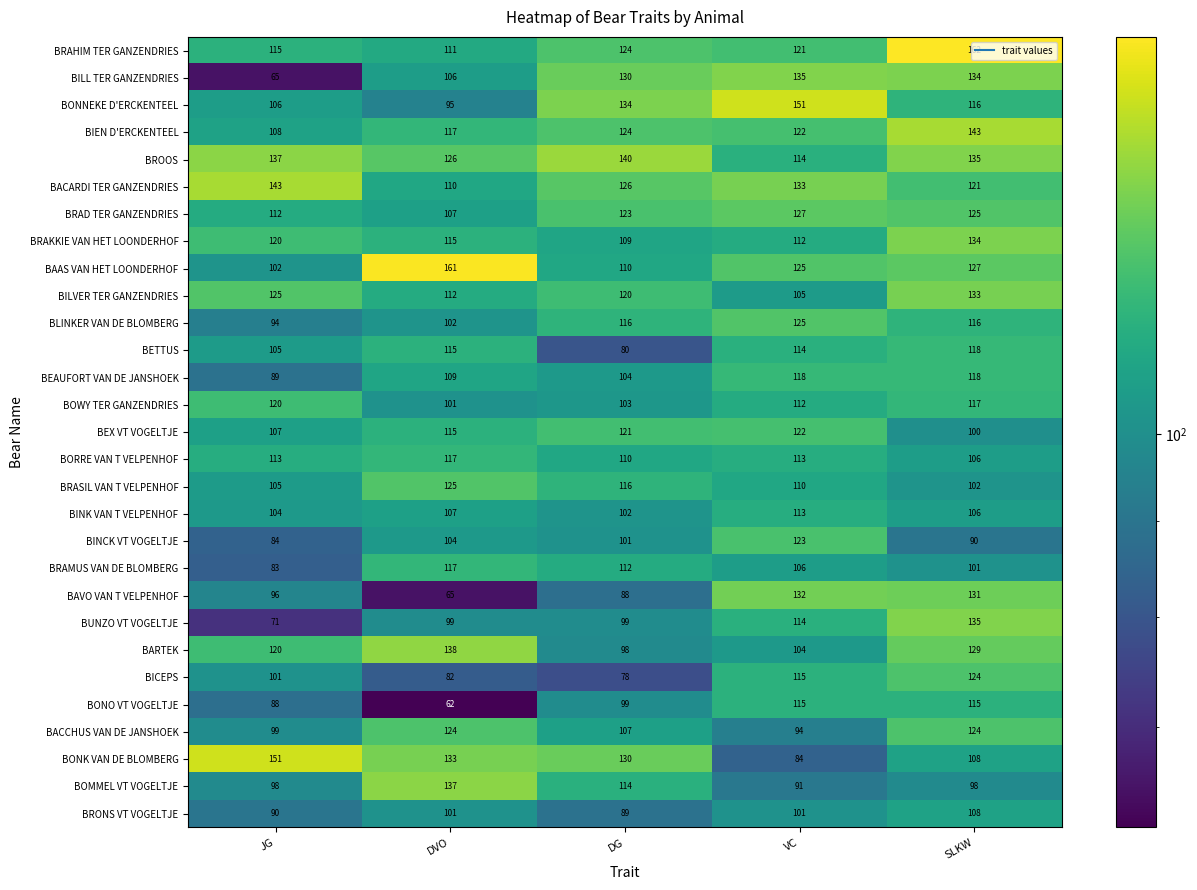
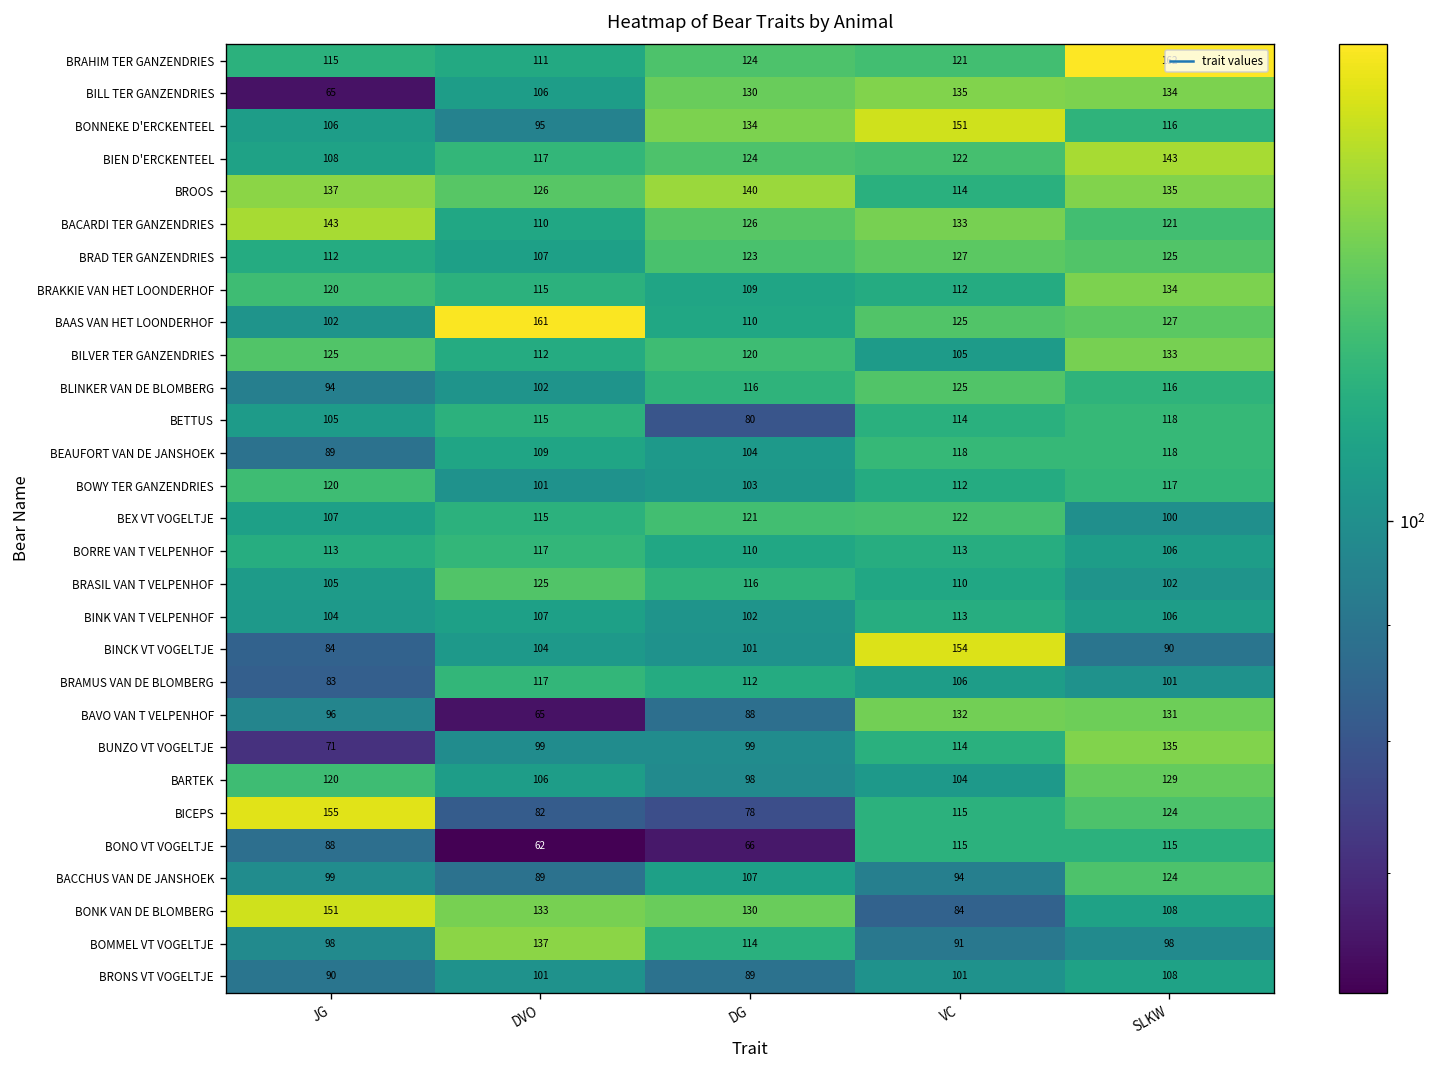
  {
    "BRAHIM TER GANZENDRIES": {
      "JG": 115,
      "DVO": 111,
      "DG": 124,
      "VC": 121
    },
    "BILL TER GANZENDRIES": {
      "JG": 65,
      "DVO": 106,
      "DG": 130,
      "VC": 135,
      "SLKW": 134
    },
    "BONNEKE D'ERCKENTEEL": {
      "JG": 106,
      "DVO": 95,
      "DG": 134,
      "VC": 151,
      "SLKW": 116
    },
    "BIEN D'ERCKENTEEL": {
      "JG": 108,
      "DVO": 117,
      "DG": 124,
      "VC": 122,
      "SLKW": 143
    },
    "BROOS": {
      "JG": 137,
      "DVO": 126,
      "DG": 140,
      "VC": 114,
      "SLKW": 135
    },
    "BACARDI TER GANZENDRIES": {
      "JG": 143,
      "DVO": 110,
      "DG": 126,
      "VC": 133,
      "SLKW": 121
    },
    "BRAD TER GANZENDRIES": {
      "JG": 112,
      "DVO": 107,
      "DG": 123,
      "VC": 127,
      "SLKW": 125
    },
    "BRAKKIE VAN HET LOONDERHOF": {
      "JG": 120,
      "DVO": 115,
      "DG": 109,
      "VC": 112,
      "SLKW": 134
    },
    "BAAS VAN HET LOONDERHOF": {
      "JG": 102,
      "DVO": 161,
      "DG": 110,
      "VC": 125,
      "SLKW": 127
    },
    "BILVER TER GANZENDRIES": {
      "JG": 125,
      "DVO": 112,
      "DG": 120,
      "VC": 105,
      "SLKW": 133
    },
    "BLINKER VAN DE BLOMBERG": {
      "JG": 94,
      "DVO": 102,
      "DG": 116,
      "VC": 125,
      "SLKW": 116
    },
    "BETTUS": {
      "JG": 105,
      "DVO": 115,
      "DG": 80,
      "VC": 114,
      "SLKW": 118
    },
    "BEAUFORT VAN DE JANSHOEK": {
      "JG": 89,
      "DVO": 109,
      "DG": 104,
      "VC": 118,
      "SLKW": 118
    },
    "BOWY TER GANZENDRIES": {
      "JG": 120,
      "DVO": 101,
      "DG": 103,
      "VC": 112,
      "SLKW": 117
    },
    "BEX VT VOGELTJE": {
      "JG": 107,
      "DVO": 115,
      "DG": 121,
      "VC": 122,
      "SLKW": 100
    },
    "BORRE VAN T VELPENHOF": {
      "JG": 113,
      "DVO": 117,
      "DG": 110,
      "VC": 113,
      "SLKW": 106
    },
    "BRASIL VAN T VELPENHOF": {
      "JG": 105,
      "DVO": 125,
      "DG": 116,
      "VC": 110,
      "SLKW": 102
    },
    "BINK VAN T VELPENHOF": {
      "JG": 104,
      "DVO": 107,
      "DG": 102,
      "VC": 113,
      "SLKW": 106
    },
    "BINCK VT VOGELTJE": {
      "JG": 84,
      "DVO": 104,
      "DG": 101,
-     "VC": 123,
+     "VC": 154,
      "SLKW": 90
    },
    "BRAMUS VAN DE BLOMBERG": {
      "JG": 83,
      "DVO": 117,
      "DG": 112,
      "VC": 106,
      "SLKW": 101
    },
    "BAVO VAN T VELPENHOF": {
      "JG": 96,
      "DVO": 65,
      "DG": 88,
      "VC": 132,
      "SLKW": 131
    },
    "BUNZO VT VOGELTJE": {
      "JG": 71,
      "DVO": 99,
      "DG": 99,
      "VC": 114,
      "SLKW": 135
    },
    "BARTEK": {
      "JG": 120,
-     "DVO": 138,
+     "DVO": 106,
      "DG": 98,
      "VC": 104,
      "SLKW": 129
    },
    "BICEPS": {
-     "JG": 101,
+     "JG": 155,
      "DVO": 82,
      "DG": 78,
      "VC": 115,
      "SLKW": 124
    },
    "BONO VT VOGELTJE": {
      "JG": 88,
      "DVO": 62,
-     "DG": 99,
+     "DG": 66,
      "VC": 115,
      "SLKW": 115
    },
    "BACCHUS VAN DE JANSHOEK": {
      "JG": 99,
-     "DVO": 124,
+     "DVO": 89,
      "DG": 107,
      "VC": 94,
      "SLKW": 124
    },
    "BONK VAN DE BLOMBERG": {
      "JG": 151,
      "DVO": 133,
      "DG": 130,
      "VC": 84,
      "SLKW": 108
    },
    "BOMMEL VT VOGELTJE": {
      "JG": 98,
      "DVO": 137,
      "DG": 114,
      "VC": 91,
      "SLKW": 98
    },
    "BRONS VT VOGELTJE": {
      "JG": 90,
      "DVO": 101,
      "DG": 89,
      "VC": 101,
      "SLKW": 108
    }
  }
